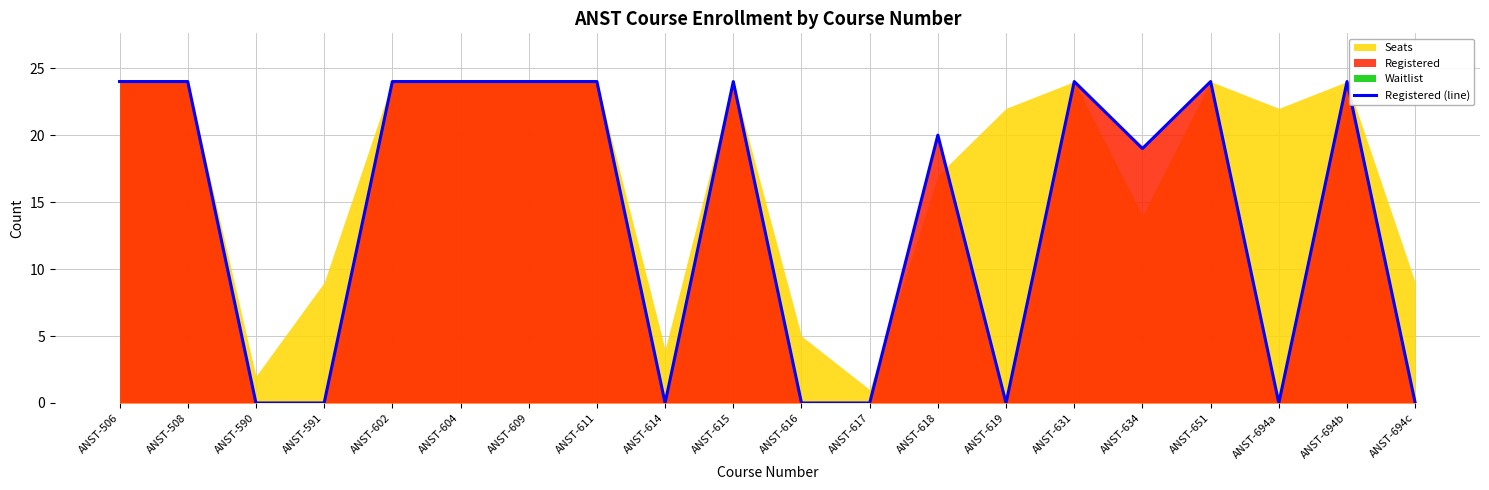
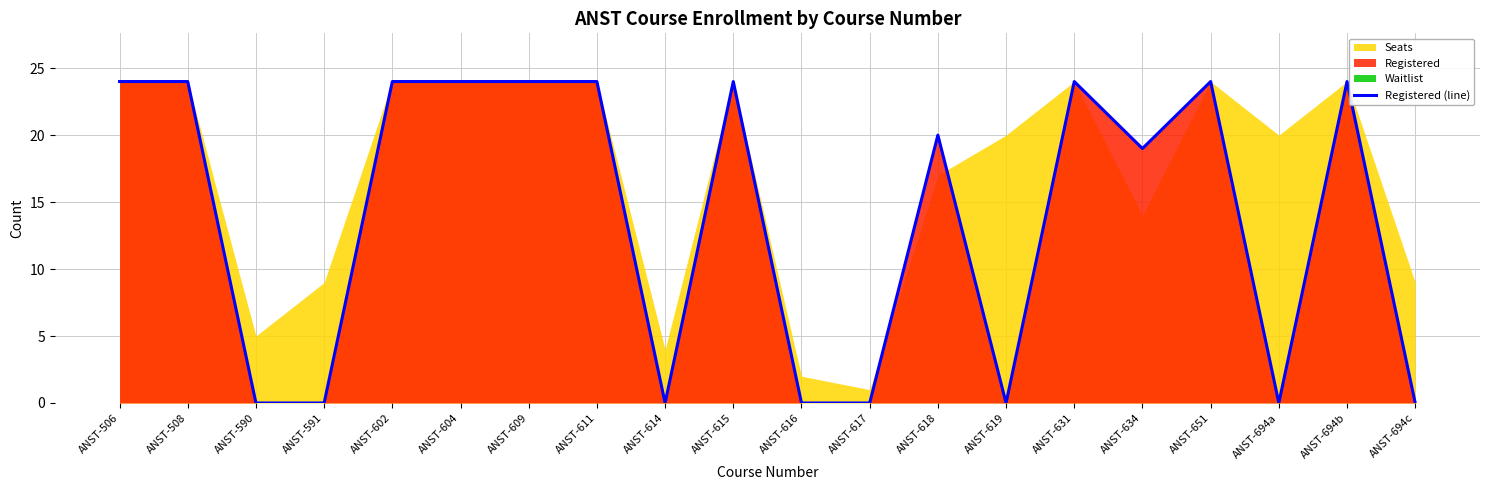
  {
    "Seats": {
-     "ANST-590": 2,
+     "ANST-590": 5,
      "ANST-591": 9,
      "ANST-614": 4,
-     "ANST-616": 5,
+     "ANST-616": 2,
      "ANST-617": 1,
      "ANST-618": 17,
-     "ANST-619": 22,
+     "ANST-619": 20,
      "ANST-634": 14,
-     "ANST-694a": 22,
+     "ANST-694a": 20,
      "ANST-694c": 9
    },
    "Registered": {
      "ANST-618": 20,
      "ANST-634": 19
    },
    "Waitlist": {
      "ANST-506": 0,
      "ANST-508": 0,
      "ANST-602": 0,
      "ANST-604": 0,
      "ANST-609": 0,
      "ANST-611": 0,
      "ANST-615": 0,
      "ANST-618": 0,
      "ANST-631": 0,
      "ANST-634": 0,
      "ANST-651": 0,
      "ANST-694b": 0
    }
  }
